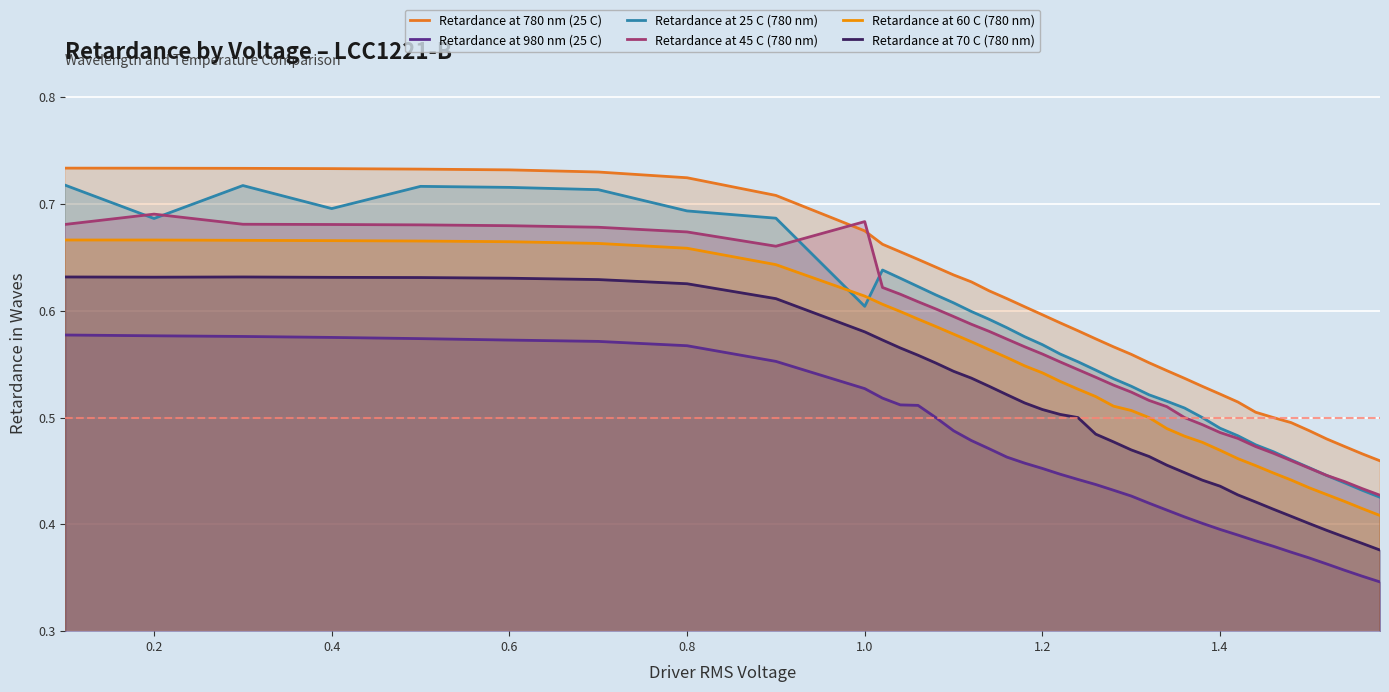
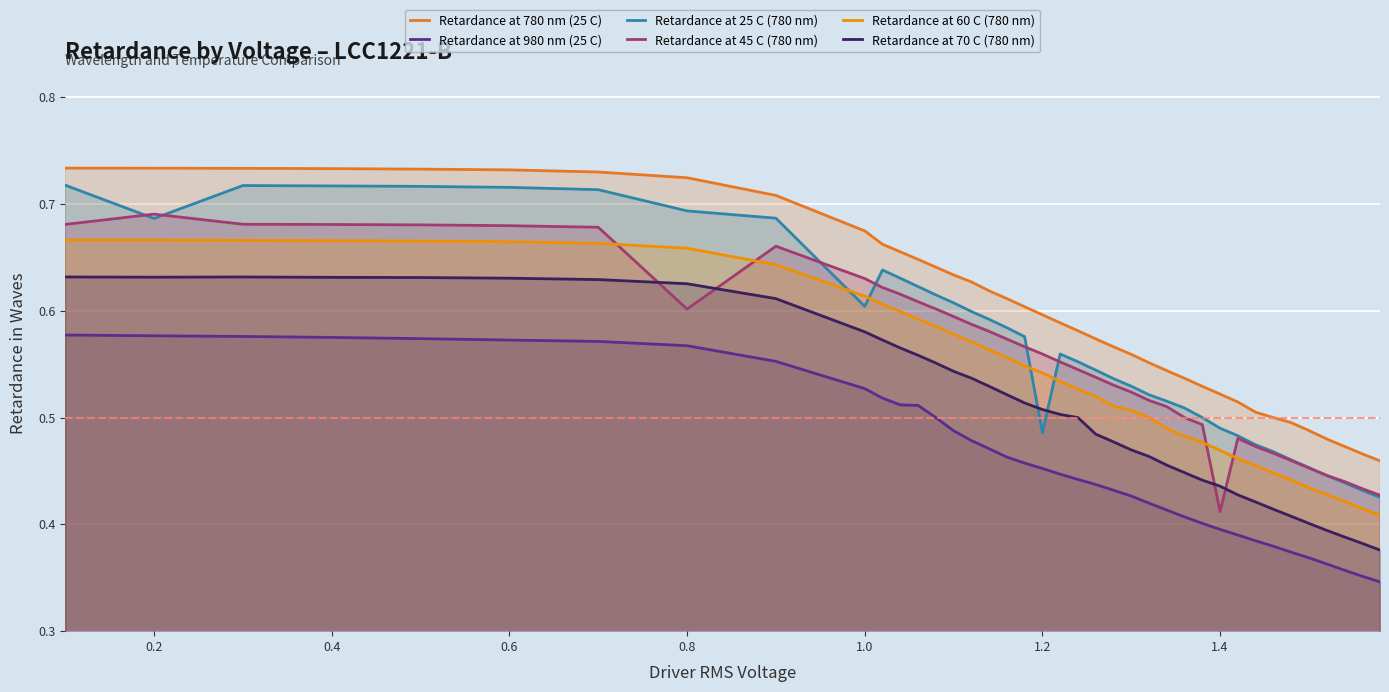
  {
    "Retardance at 25 C (780 nm)": {
      "0.2": 0.686,
-     "0.4": 0.696,
+     "0.4": 0.717,
      "0.6": 0.716,
      "0.8": 0.694,
      "1.0": 0.604,
-     "1.2": 0.568,
+     "1.2": 0.486,
      "1.4": 0.490
    },
    "Retardance at 45 C (780 nm)": {
      "0.2": 0.690,
      "0.4": 0.681,
      "0.6": 0.680,
-     "0.8": 0.674,
-     "1.0": 0.684,
+     "0.8": 0.602,
+     "1.0": 0.630,
      "1.2": 0.559,
-     "1.4": 0.486
+     "1.4": 0.412
    }
  }
